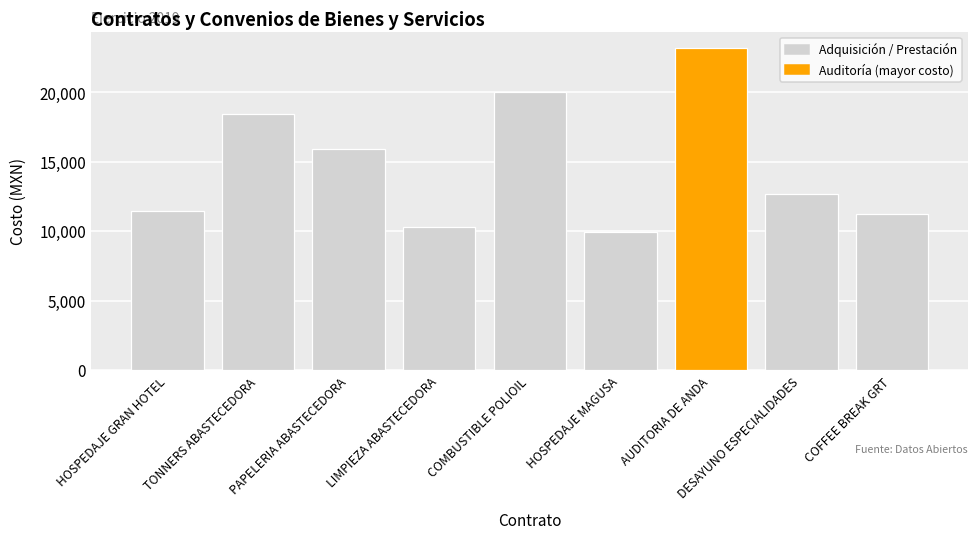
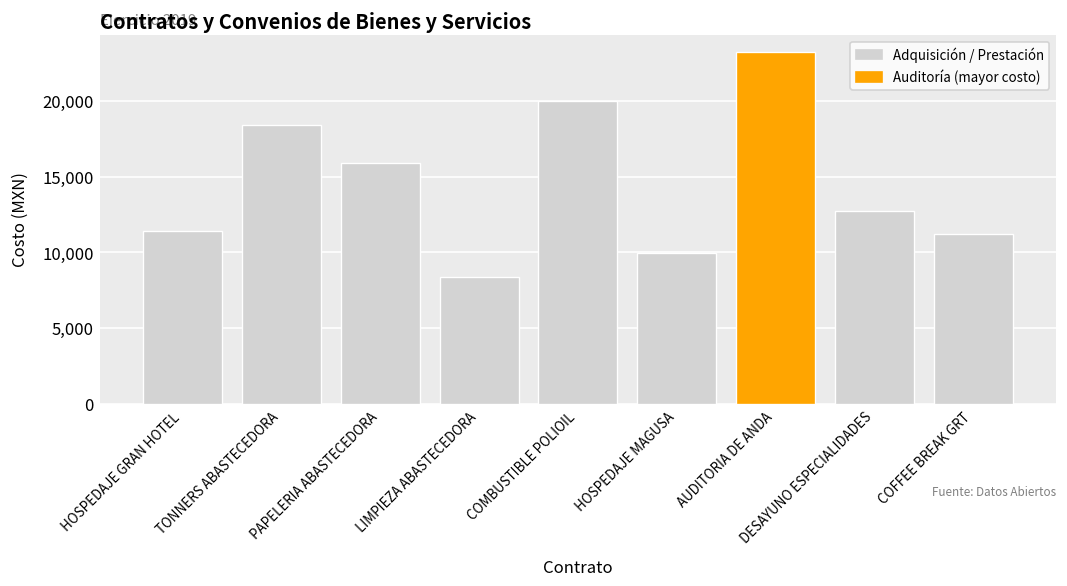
  {
    "HOSPEDAJE GRAN HOTEL": "11,400",
    "TONNERS ABASTECEDORA": "18,400",
    "PAPELERIA ABASTECEDORA": "15,900",
-   "LIMPIEZA ABASTECEDORA": "10,300",
+   "LIMPIEZA ABASTECEDORA": "8,400",
    "COMBUSTIBLE POLIOIL": "20,000",
    "HOSPEDAJE MAGUSA": "10,000",
    "AUDITORIA DE ANDA": "23,200",
    "DESAYUNO ESPECIALIDADES": "12,700",
    "COFFEE BREAK GRT": "11,200"
  }
